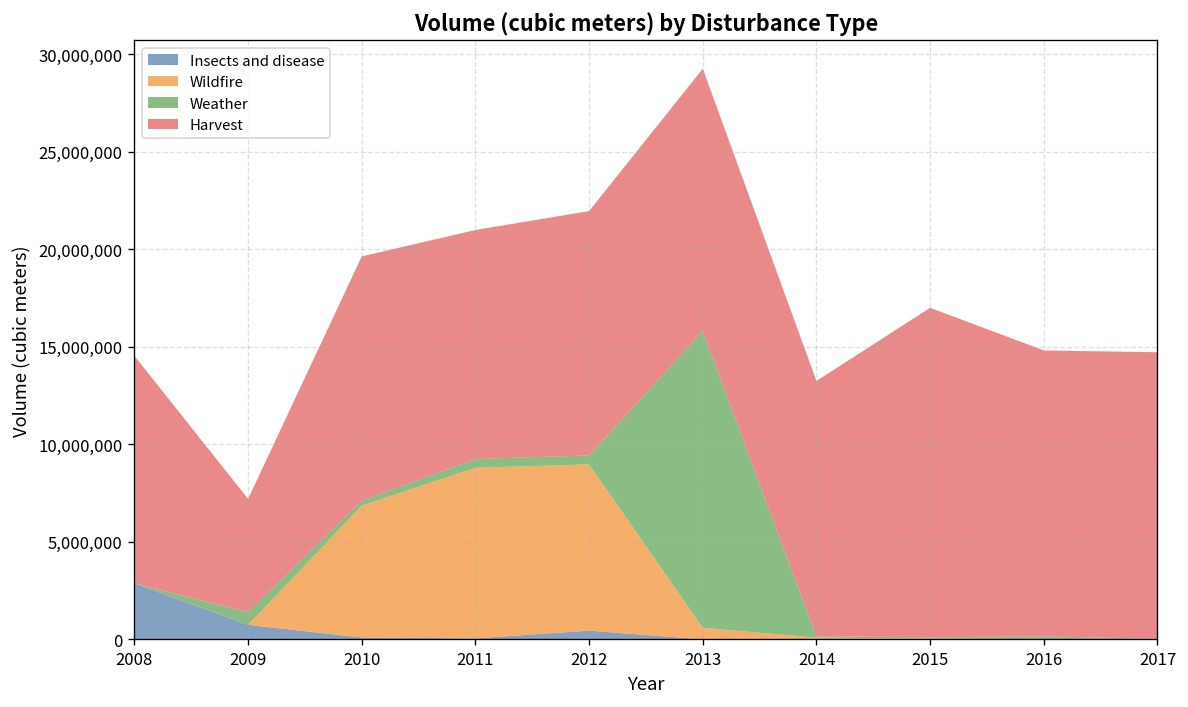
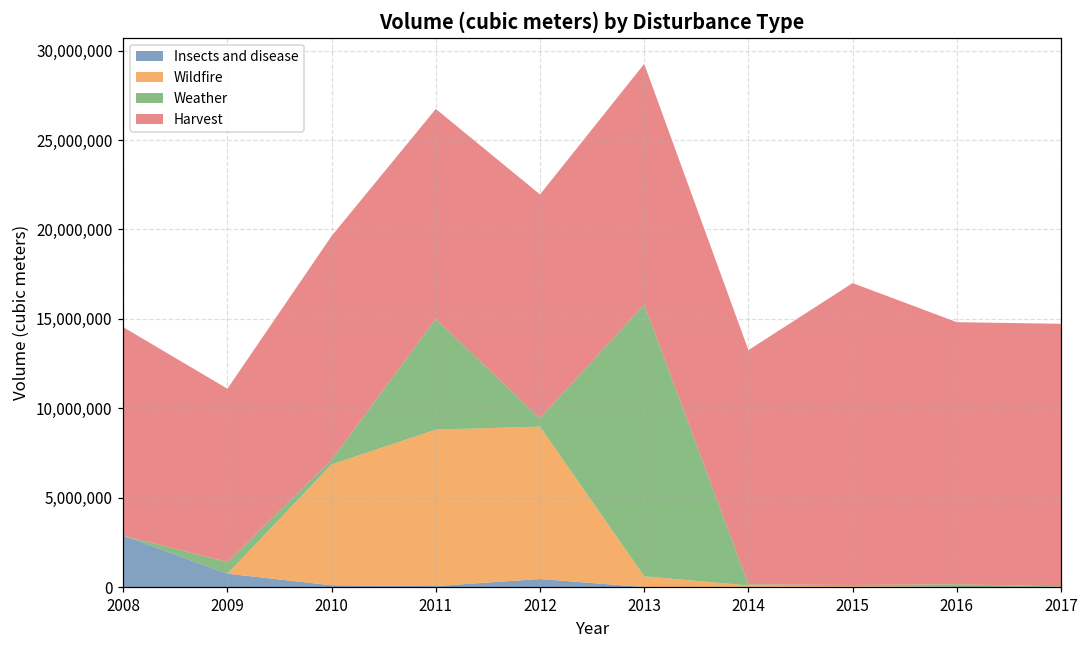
  {
    "Insects and disease": {
      "2012": "500,000"
    },
    "Wildfire": {
      "2010": "6,800,000",
      "2011": "8,700,000",
      "2012": "8,500,000",
      "2013": "600,000"
    },
    "Weather": {
      "2009": "700,000",
      "2010": "300,000",
-     "2011": "400,000",
+     "2011": "6,200,000",
      "2012": "500,000",
      "2013": "15,200,000",
      "2016": "200,000"
    },
    "Harvest": {
      "2008": "11,700,000",
-     "2009": "5,800,000",
+     "2009": "9,700,000",
      "2010": "12,500,000",
      "2011": "11,700,000",
      "2012": "12,500,000",
      "2013": "13,400,000",
      "2014": "13,100,000",
      "2015": "16,900,000",
      "2016": "14,700,000",
      "2017": "14,700,000"
    }
  }
